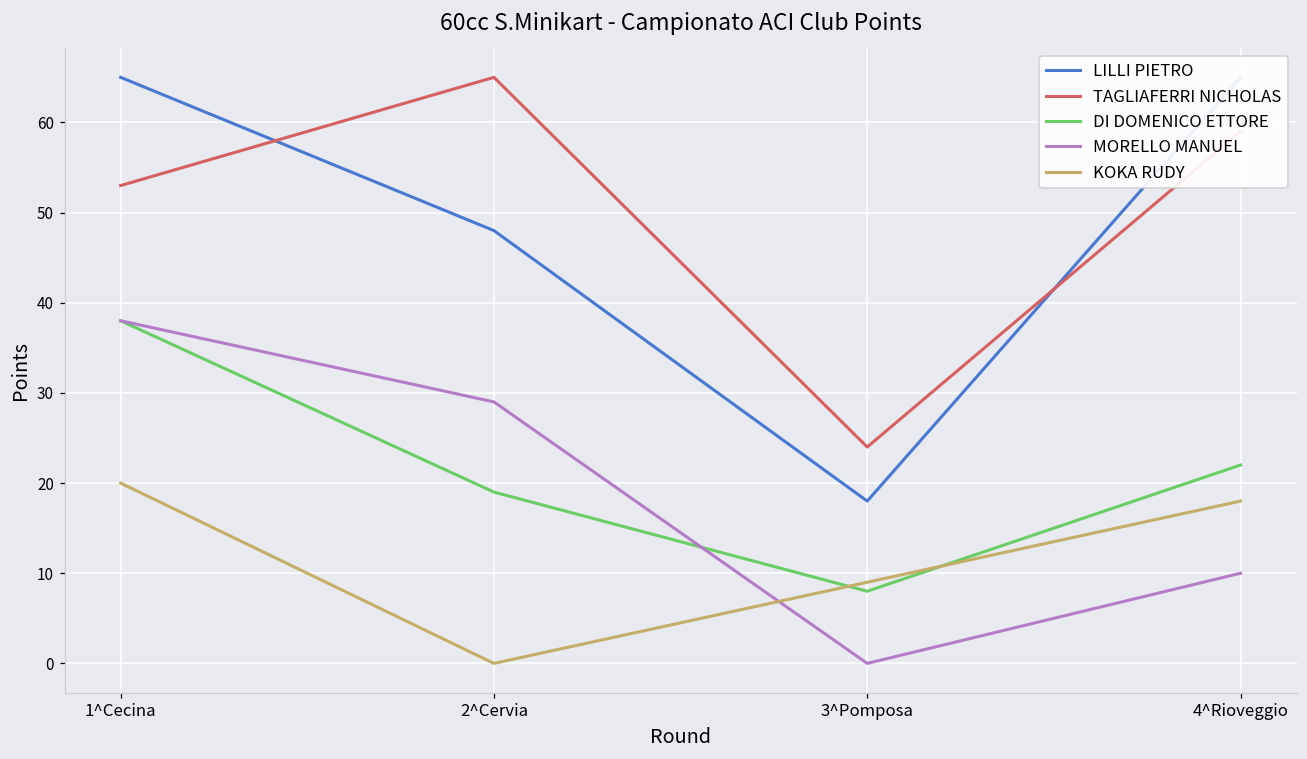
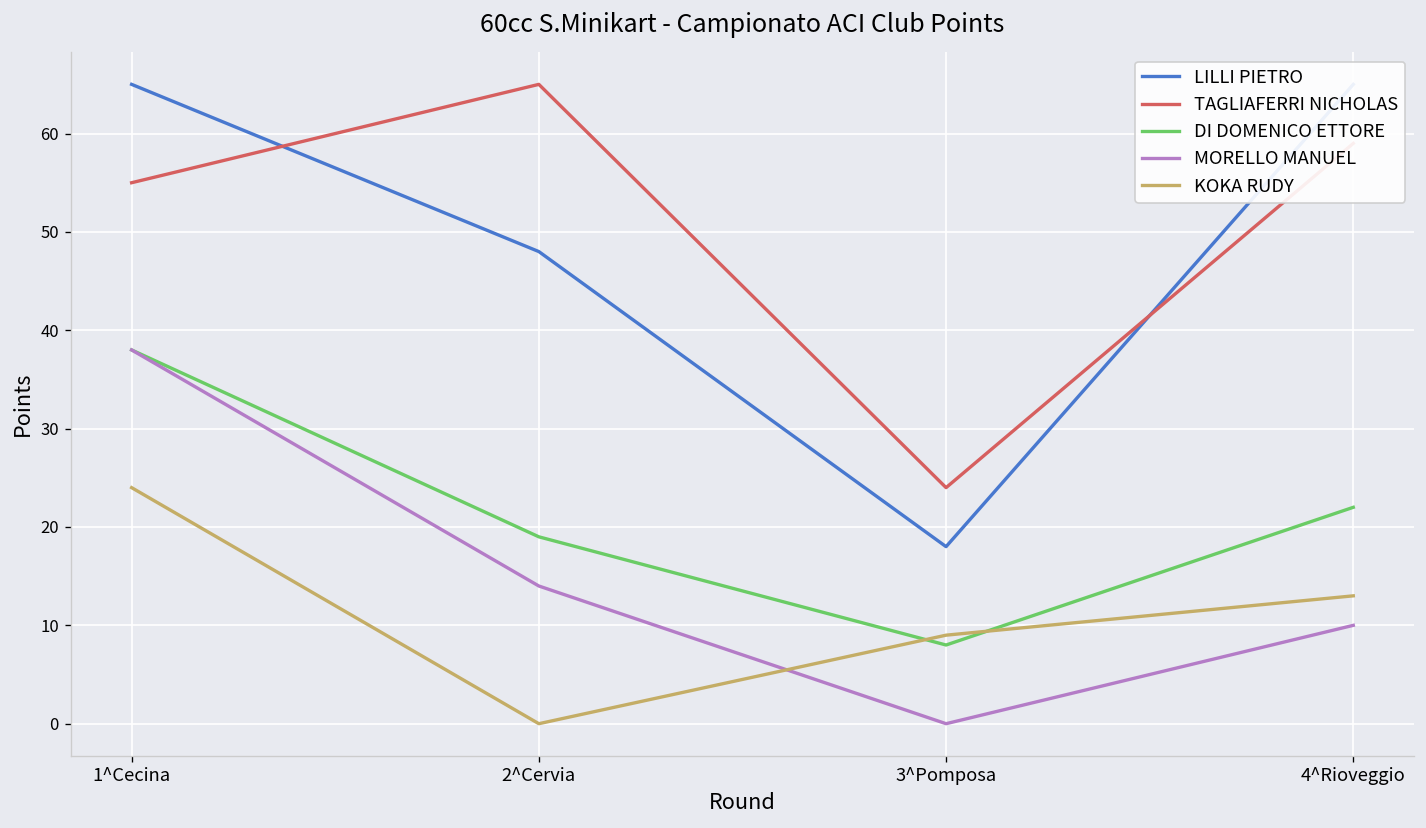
  {
    "LILLI PIETRO": {
      "1^Cecina": 65,
      "2^Cervia": 48,
      "3^Pomposa": 18
    },
    "TAGLIAFERRI NICHOLAS": {
-     "1^Cecina": 53,
+     "1^Cecina": 55,
      "2^Cervia": 65,
      "3^Pomposa": 24
    },
    "DI DOMENICO ETTORE": {
      "2^Cervia": 19,
      "3^Pomposa": 8,
      "4^Rioveggio": 22
    },
    "MORELLO MANUEL": {
-     "2^Cervia": 29,
+     "2^Cervia": 14,
      "3^Pomposa": 0,
      "4^Rioveggio": 10
    },
    "KOKA RUDY": {
-     "1^Cecina": 20,
+     "1^Cecina": 24,
      "2^Cervia": 0,
      "3^Pomposa": 9,
-     "4^Rioveggio": 18
+     "4^Rioveggio": 13
    }
  }
